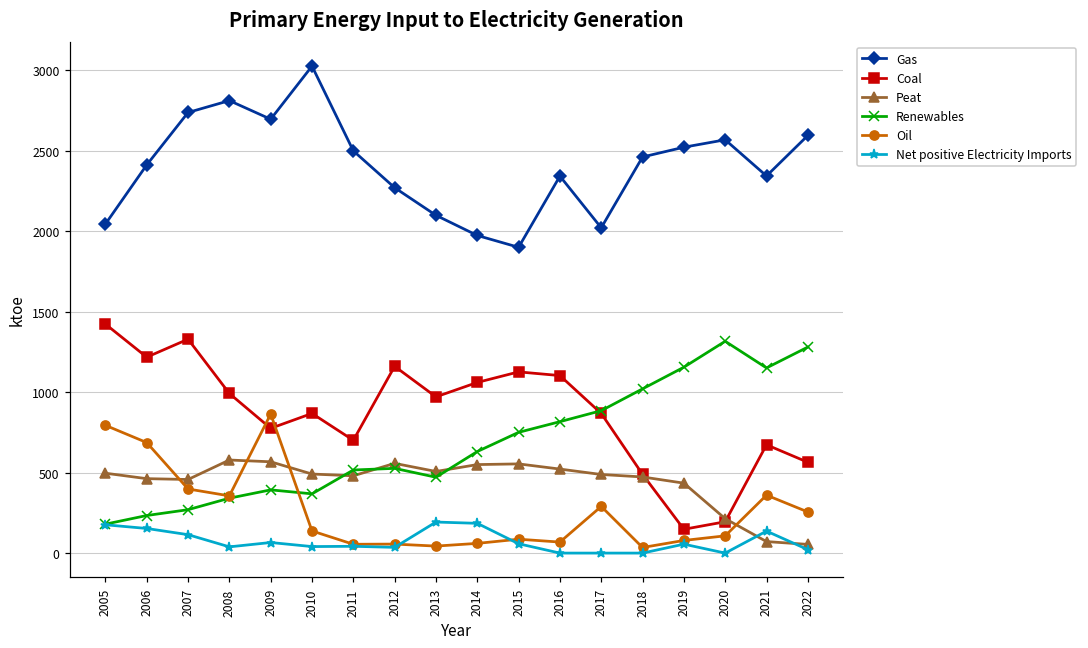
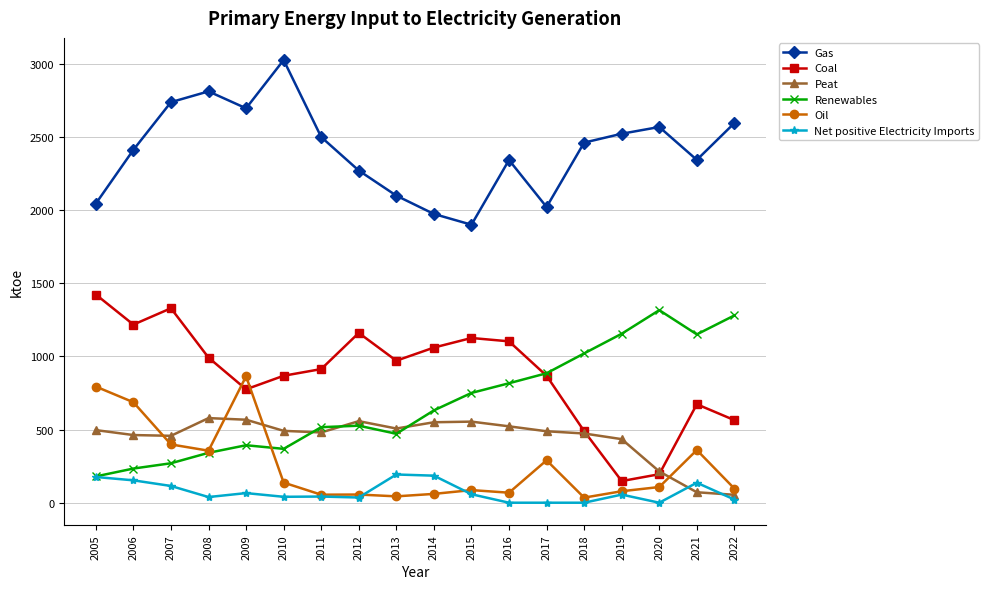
  {
    "Gas": {
      "2005": 2040,
      "2006": 2410,
      "2007": 2740,
      "2008": 2810,
      "2009": 2690,
      "2010": 3020,
      "2011": 2500,
      "2012": 2270,
      "2013": 2100,
      "2014": 1970,
      "2015": 1900,
      "2016": 2340,
      "2017": 2020,
      "2018": 2460,
      "2019": 2520,
      "2020": 2570,
      "2021": 2340,
      "2022": 2590
    },
    "Coal": {
      "2005": 1420,
      "2006": 1220,
      "2007": 1330,
      "2008": 990,
      "2009": 770,
      "2010": 870,
-     "2011": 700,
+     "2011": 910,
      "2012": 1160,
      "2013": 970,
      "2014": 1060,
      "2015": 1130,
      "2016": 1100,
      "2017": 870,
      "2019": 150,
      "2020": 190,
      "2021": 670,
      "2022": 560
    },
    "Peat": {
      "2005": 500,
      "2006": 460,
      "2007": 460,
      "2008": 580,
      "2009": 570,
      "2010": 490,
      "2011": 480,
      "2012": 560,
      "2013": 510,
      "2014": 550,
      "2015": 550,
      "2016": 520,
      "2017": 490,
      "2019": 430,
      "2020": 210,
      "2021": 70,
      "2022": 50
    },
    "Renewables": {
      "2006": 230,
      "2007": 270,
      "2009": 390,
      "2010": 370,
      "2011": 520,
      "2012": 530,
      "2013": 470,
      "2014": 630,
      "2015": 750,
      "2016": 820,
      "2017": 880,
      "2018": 1020,
      "2019": 1150,
      "2020": 1320,
      "2021": 1150,
      "2022": 1280
    },
    "Oil": {
      "2005": 790,
      "2006": 690,
      "2007": 400,
      "2009": 860,
      "2010": 140,
      "2012": 60,
      "2013": 40,
      "2014": 60,
      "2015": 90,
      "2016": 70,
      "2017": 290,
      "2018": 30,
      "2019": 80,
      "2020": 110,
      "2021": 360,
-     "2022": 260
+     "2022": 100
    },
    "Net positive Electricity Imports": {
      "2006": 150,
      "2007": 110,
      "2008": 40,
      "2009": 70,
      "2010": 40,
      "2012": 40,
      "2013": 190,
      "2014": 180,
      "2015": 60,
      "2016": 0,
      "2017": 0,
      "2018": 0,
      "2019": 60,
      "2020": 0,
      "2021": 140,
      "2022": 20
    }
  }
